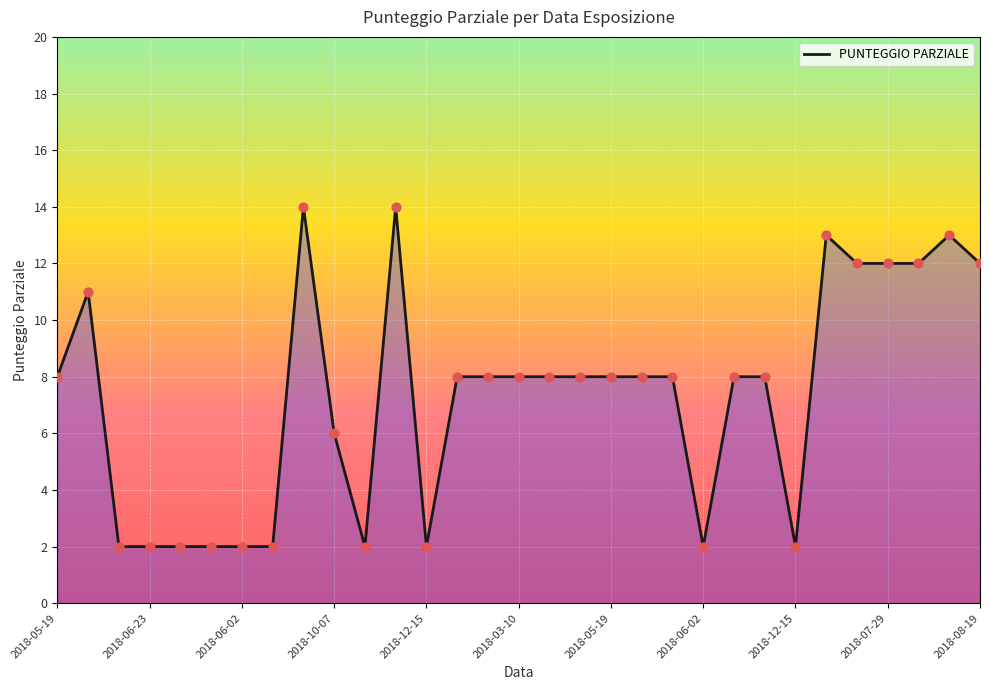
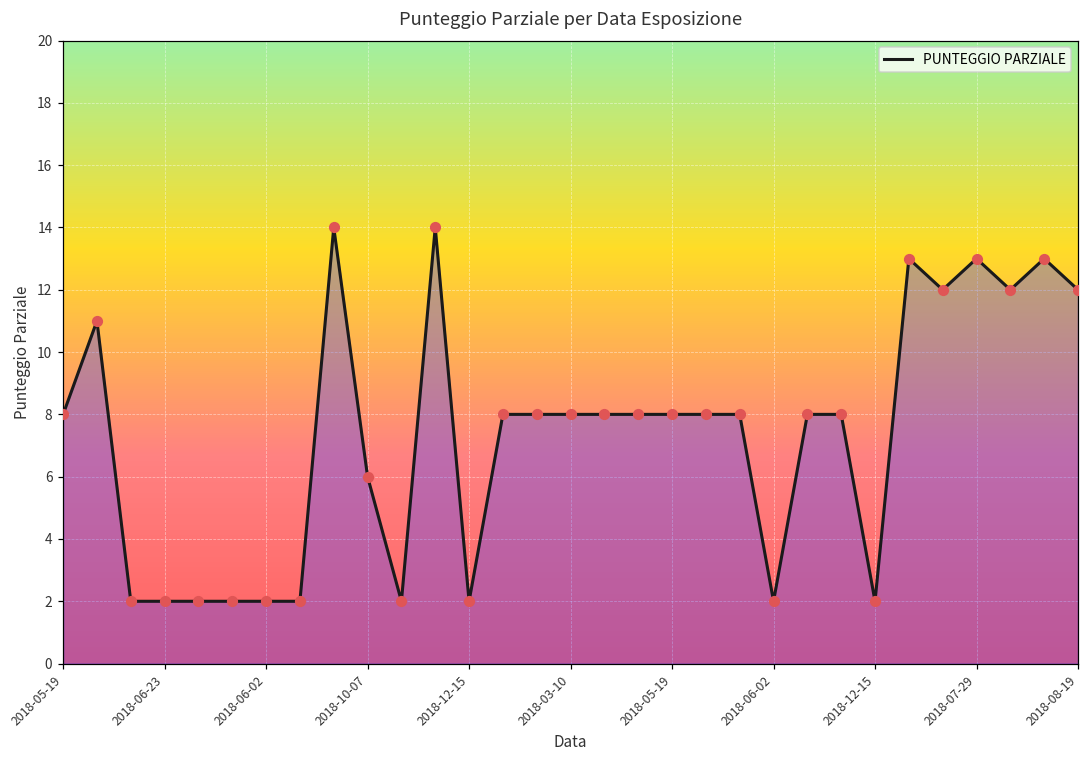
  {
    "2018-10-07": 6,
    "2018-03-10": 8,
-   "2018-07-29": 12
+   "2018-07-29": 13
  }
